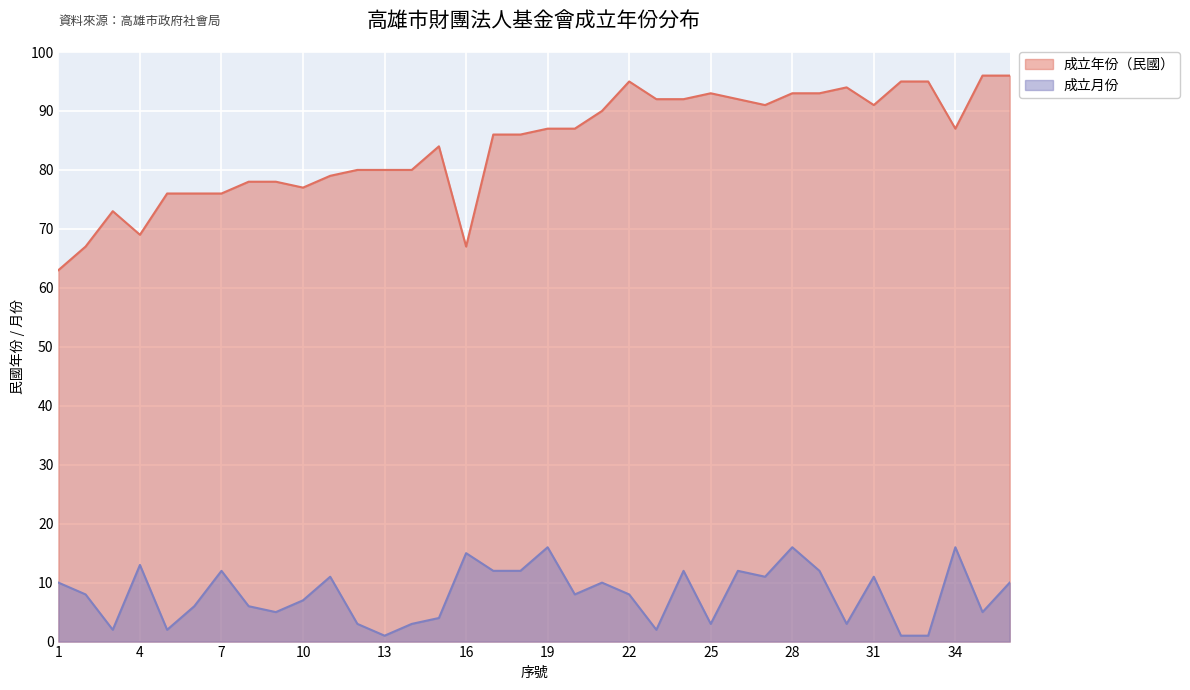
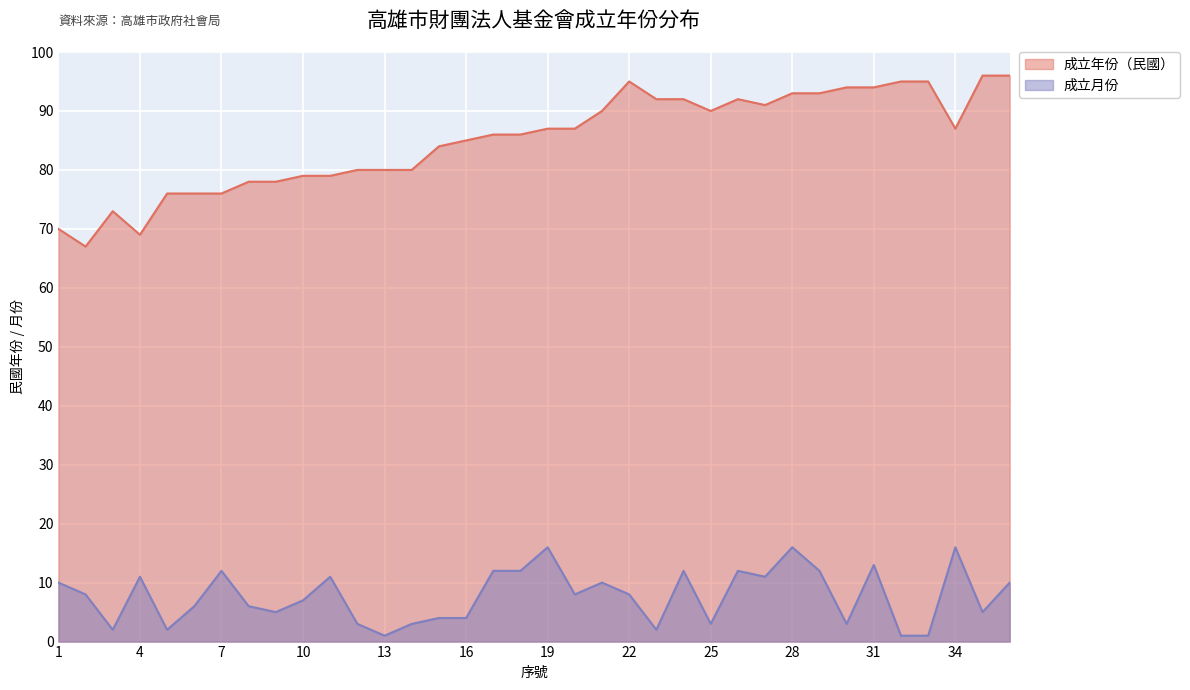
  {
    "成立年份（民國）": {
-     "1": 63,
+     "1": 70,
      "4": 69,
      "7": 76,
-     "10": 77,
+     "10": 79,
      "13": 80,
-     "16": 67,
+     "16": 85,
      "19": 87,
      "22": 95,
-     "25": 93,
+     "25": 90,
      "28": 93,
-     "31": 91,
+     "31": 94,
      "34": 87
    },
    "成立月份": {
      "1": 10,
-     "4": 13,
+     "4": 11,
      "7": 12,
      "10": 7,
      "13": 1,
-     "16": 15,
+     "16": 4,
      "19": 16,
      "22": 8,
      "25": 3,
      "28": 16,
-     "31": 11,
+     "31": 13,
      "34": 16
    }
  }
